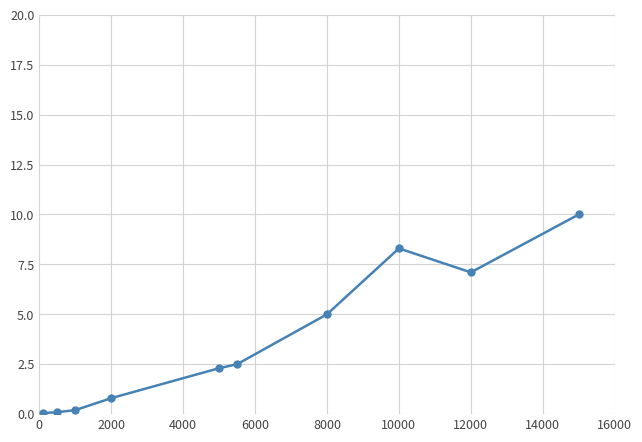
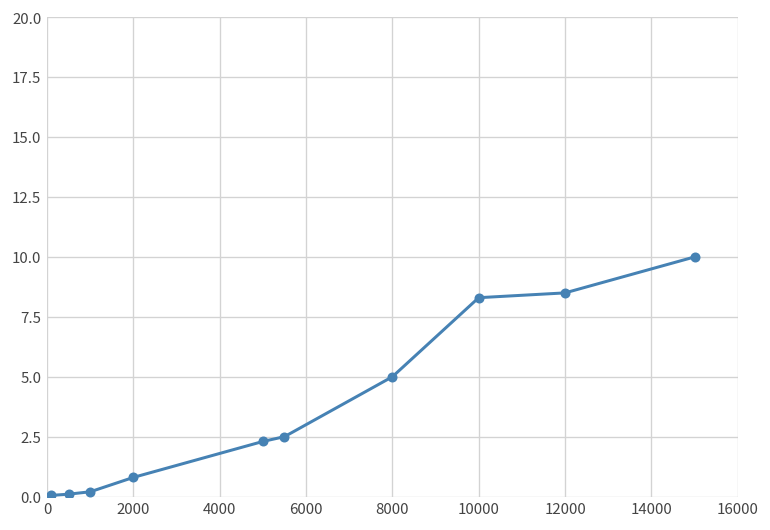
  {
    "2000": 0.8,
    "8000": 5.0,
    "10000": 8.3,
-   "12000": 7.1
+   "12000": 8.5
  }
